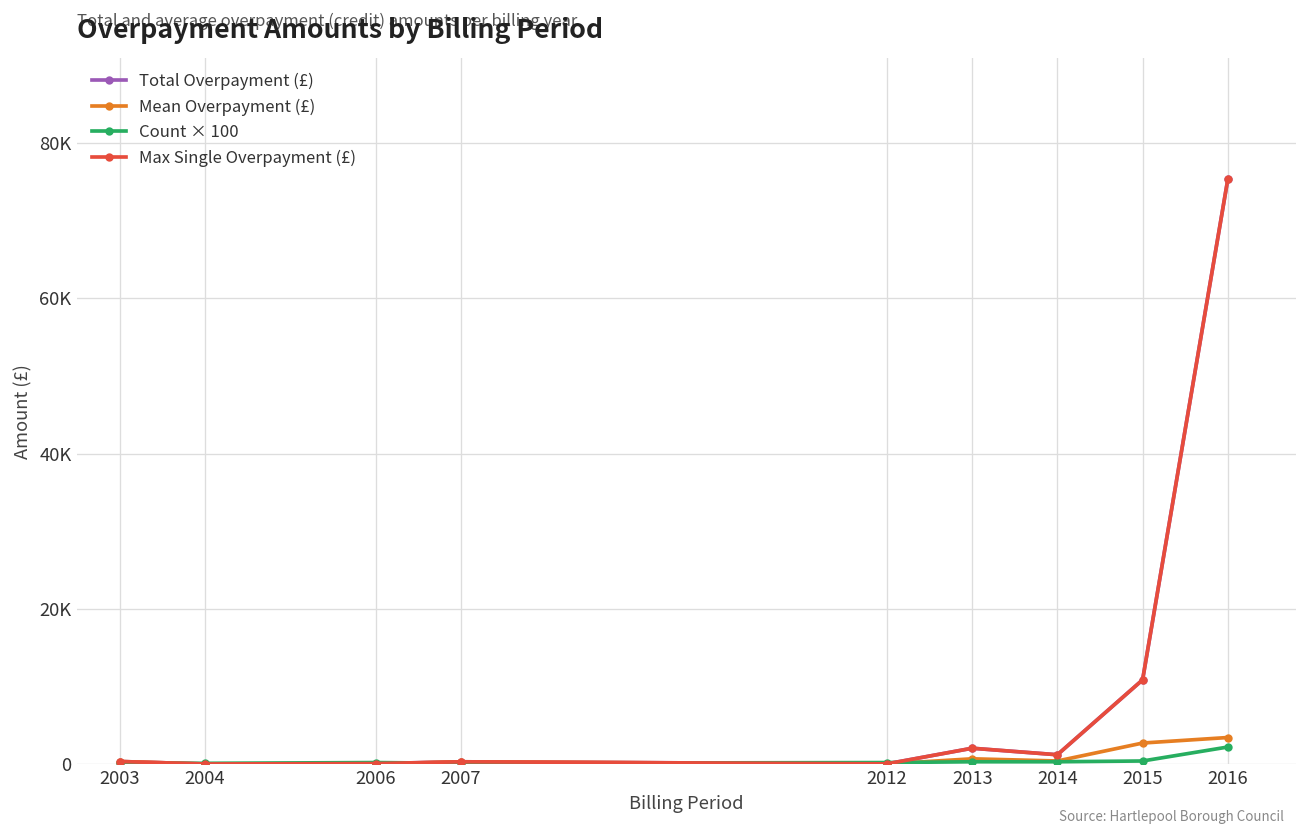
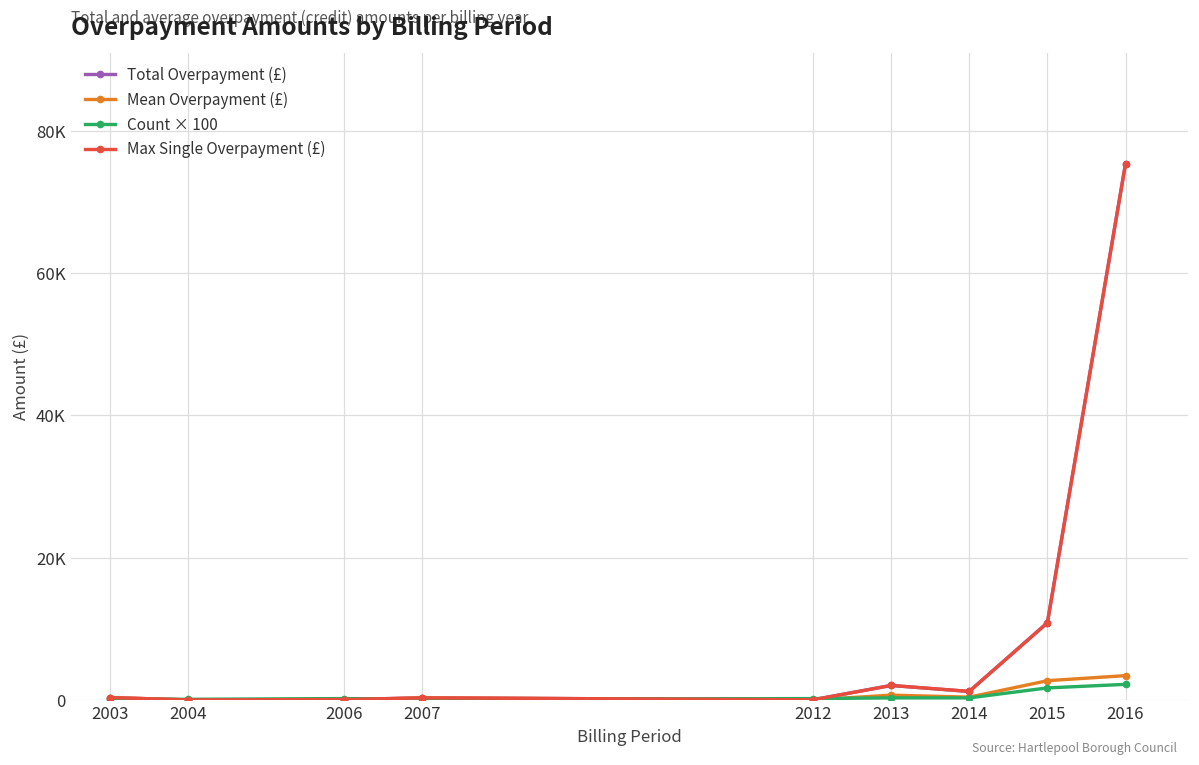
  {
    "Count × 100": {
-     "2015": 0,
+     "2015": 2000,
      "2016": 2000
    }
  }
